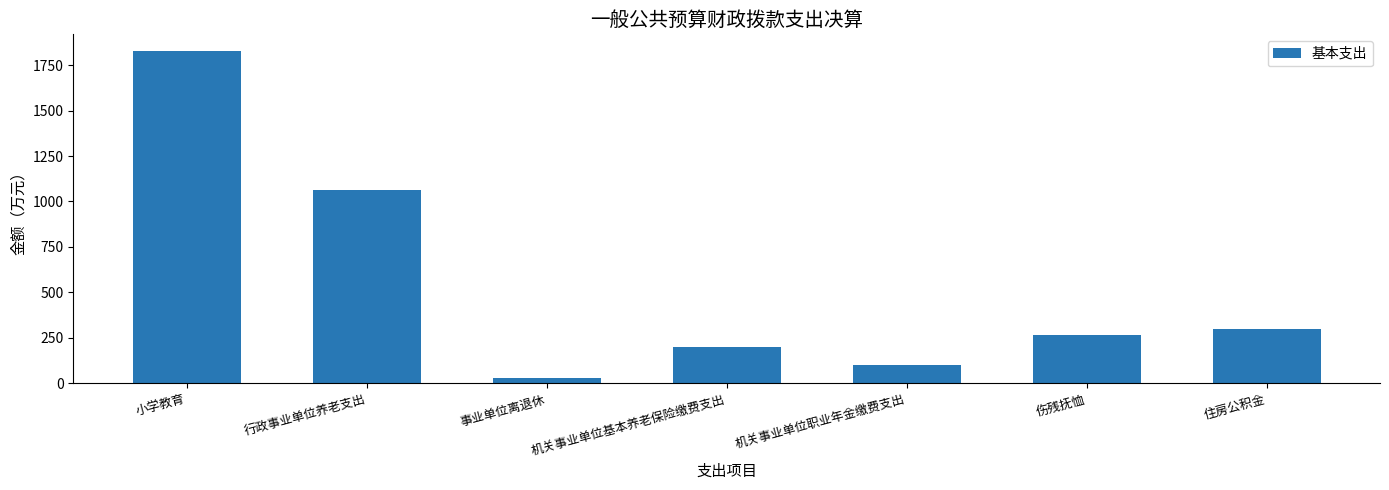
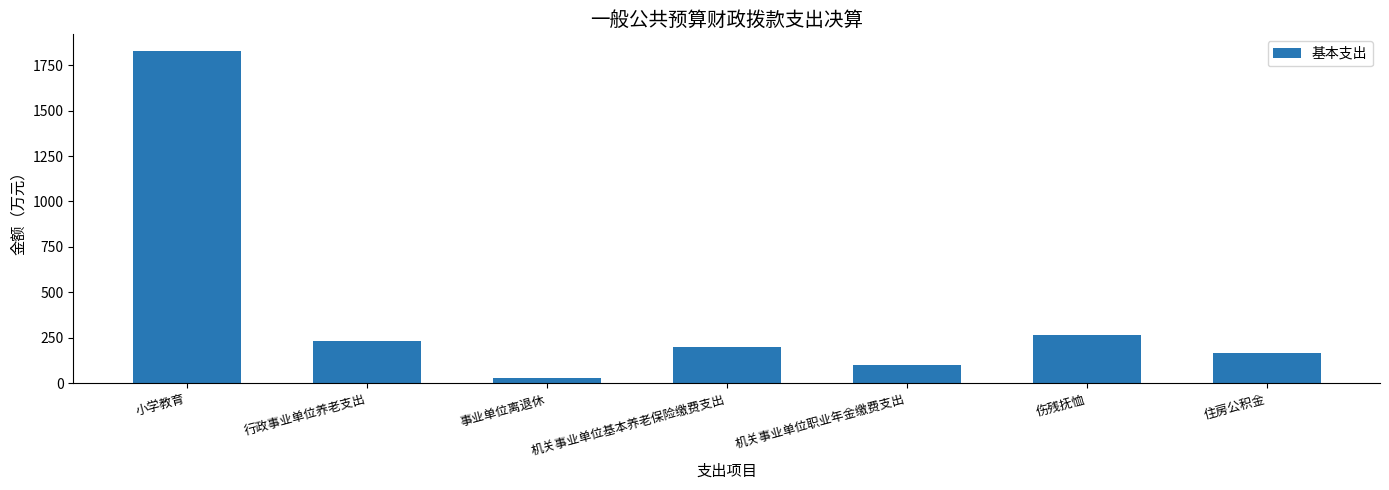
  {
    "小学教育": 1830,
-   "行政事业单位养老支出": 1060,
+   "行政事业单位养老支出": 240,
    "事业单位离退休": 30,
    "机关事业单位基本养老保险缴费支出": 200,
    "机关事业单位职业年金缴费支出": 100,
    "伤残抚恤": 270,
-   "住房公积金": 300
+   "住房公积金": 170
  }
